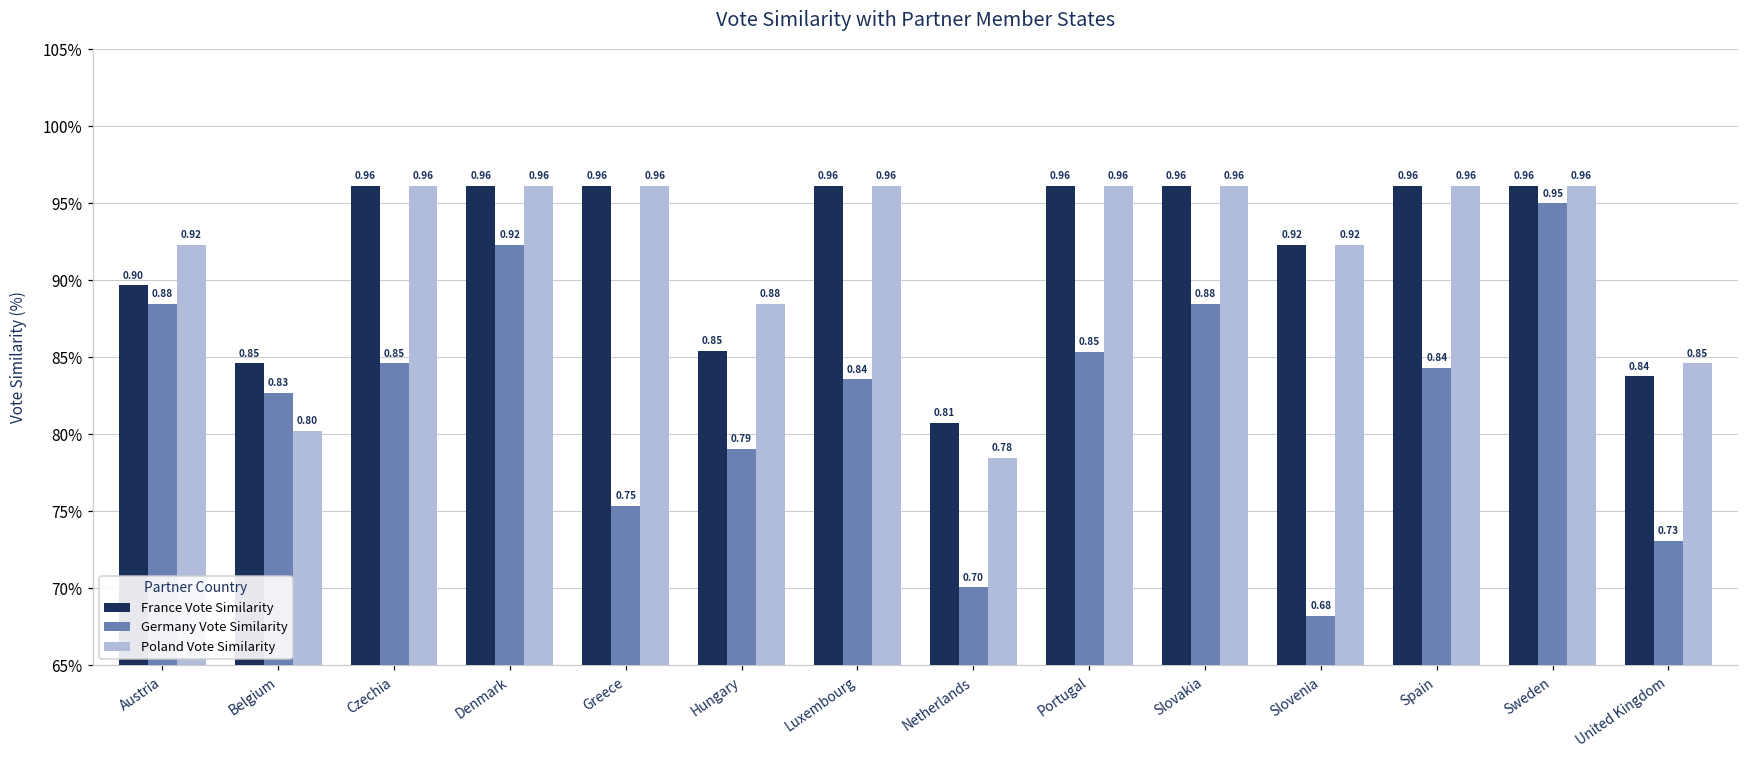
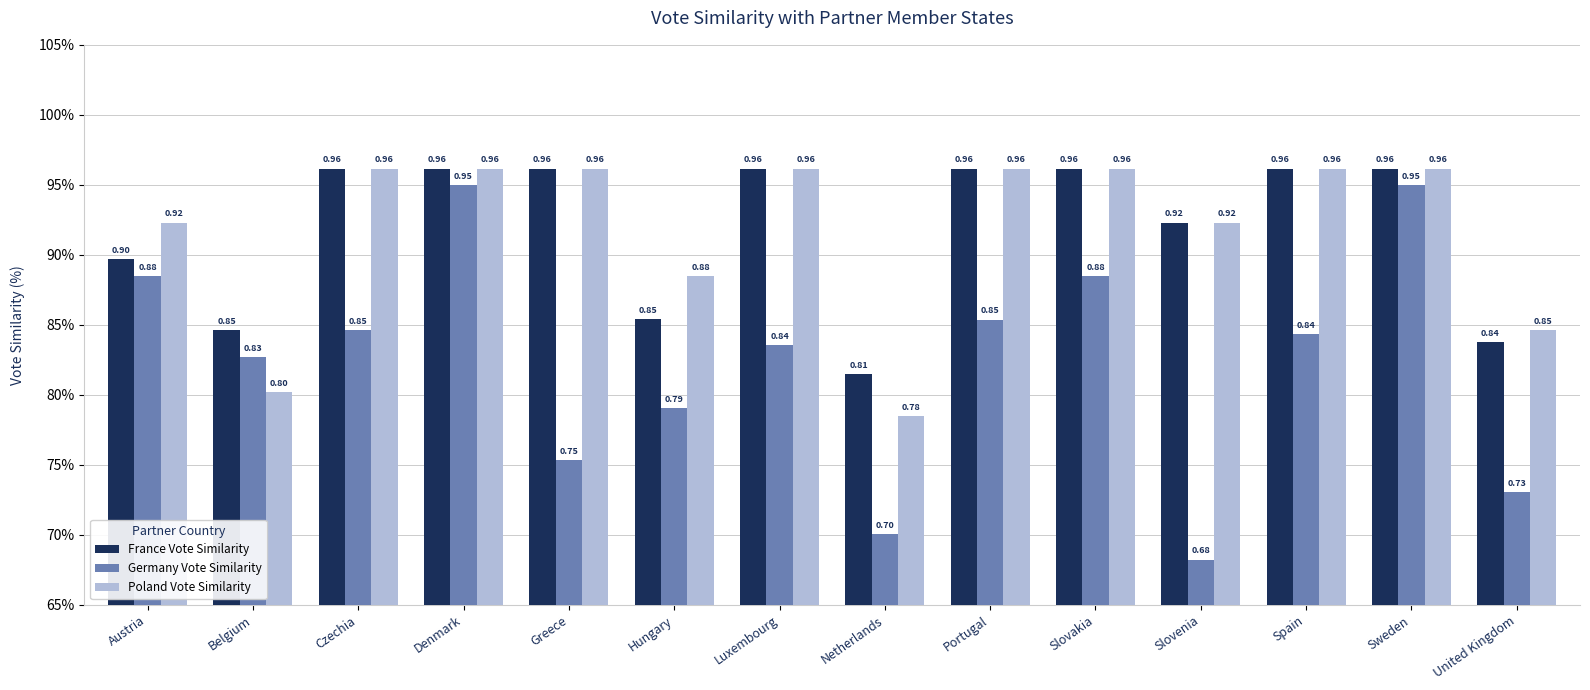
  {
    "France Vote Similarity": {
-     "Netherlands": "80.8%"
+     "Netherlands": "81.5%"
    },
    "Germany Vote Similarity": {
      "Austria": "0.88",
      "Belgium": "0.83",
      "Czechia": "0.85",
-     "Denmark": "0.92",
+     "Denmark": "0.95",
      "Greece": "0.75",
      "Hungary": "0.79",
      "Luxembourg": "0.84",
      "Netherlands": "0.70",
      "Portugal": "0.85",
      "Slovakia": "0.88",
      "Slovenia": "0.68",
      "Spain": "0.84",
      "Sweden": "0.95",
      "United Kingdom": "0.73"
    },
    "Poland Vote Similarity": {
      "Austria": "0.92",
      "Belgium": "0.80",
      "Czechia": "0.96",
      "Denmark": "0.96",
      "Greece": "0.96",
      "Hungary": "0.88",
      "Luxembourg": "0.96",
      "Netherlands": "0.78",
      "Portugal": "0.96",
      "Slovakia": "0.96",
      "Slovenia": "0.92",
      "Spain": "0.96",
      "Sweden": "0.96",
      "United Kingdom": "0.85"
    }
  }
